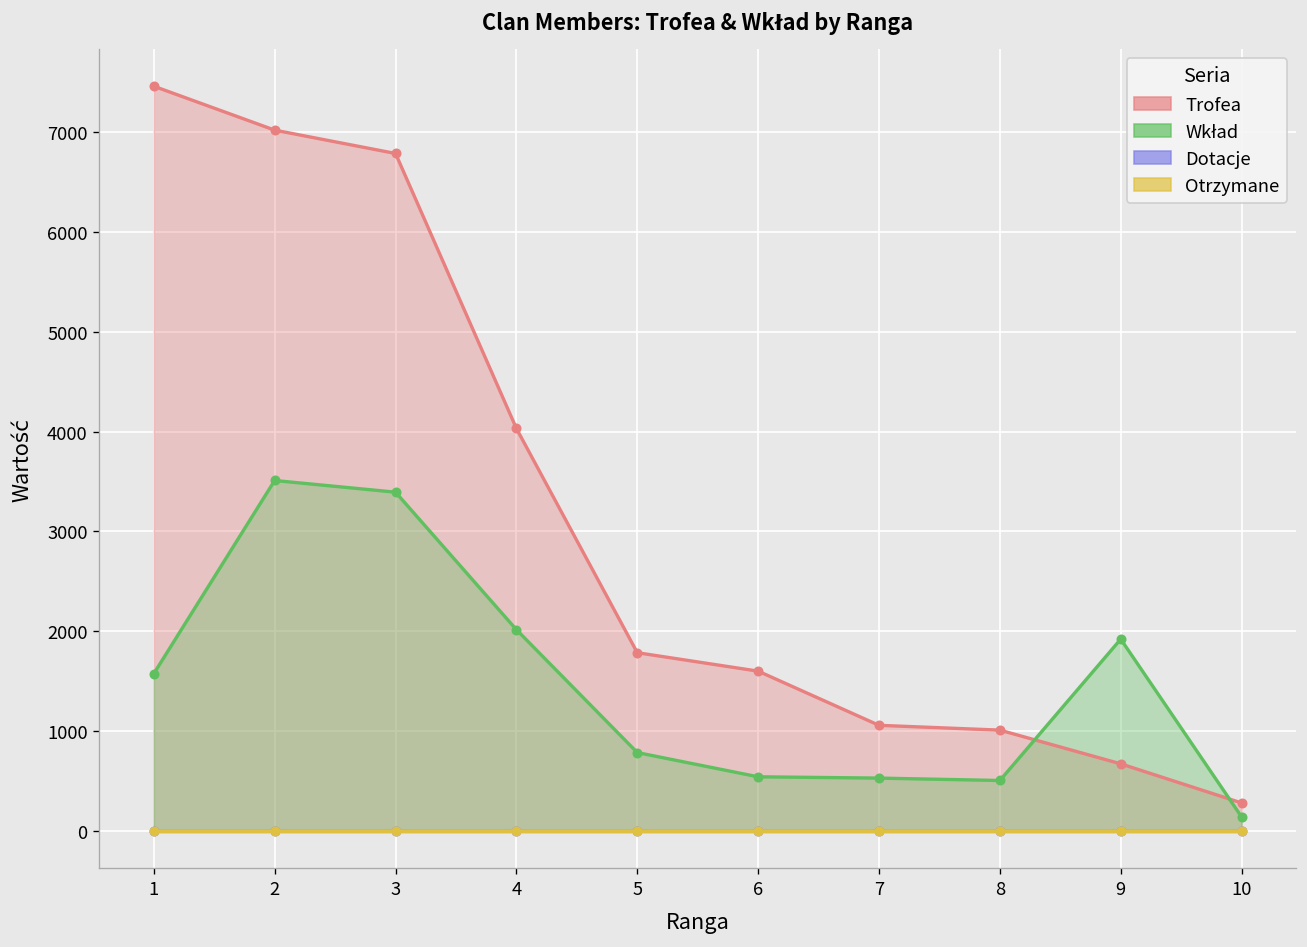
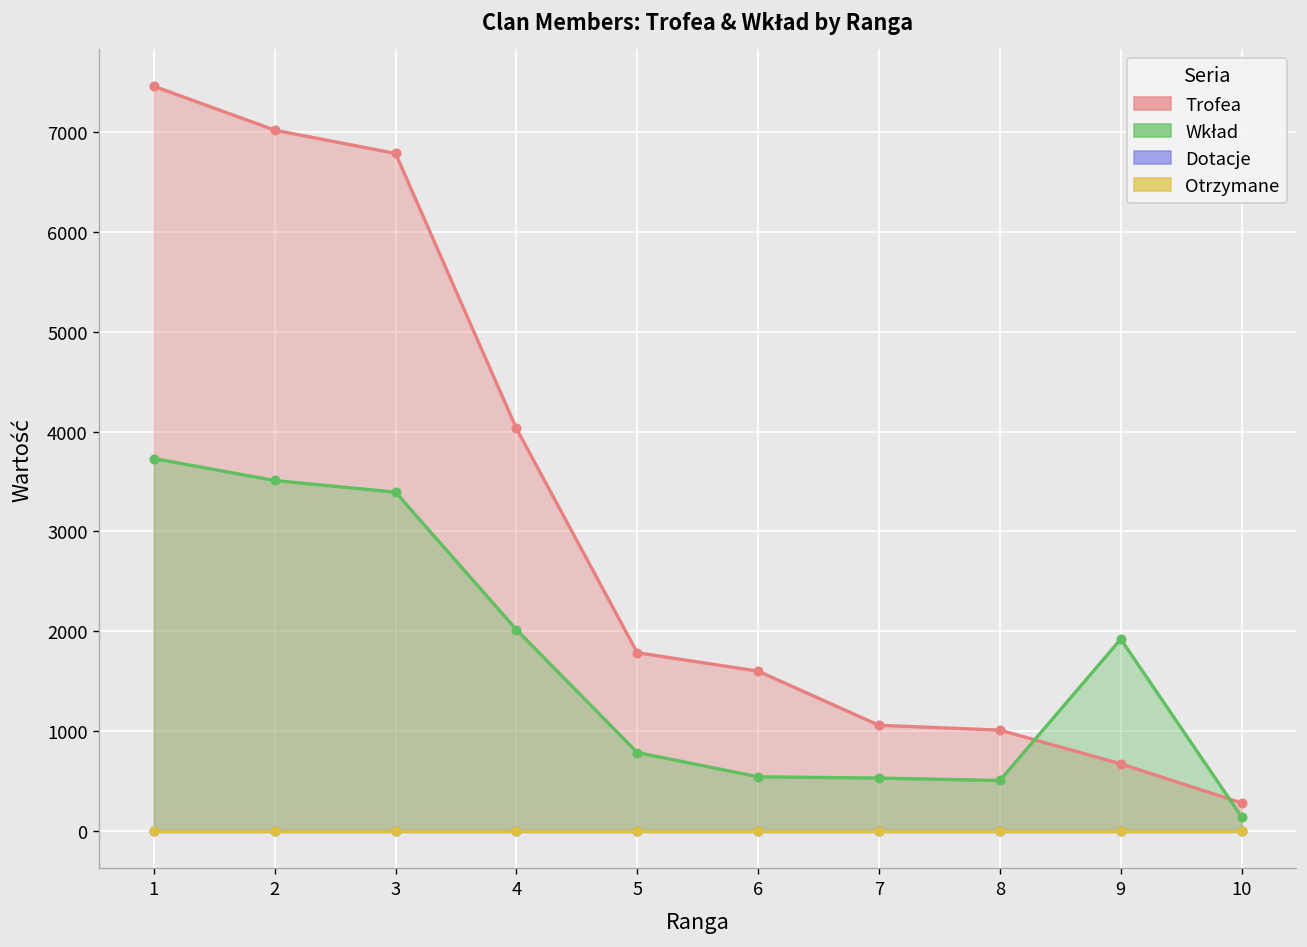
  {
    "Wkład": {
-     "1": 1600,
+     "1": 3700,
      "2": 3500,
      "3": 3400,
      "4": 2000,
      "5": 800,
      "6": 500,
      "7": 500,
      "8": 500,
      "9": 1900,
      "10": 100
    }
  }
